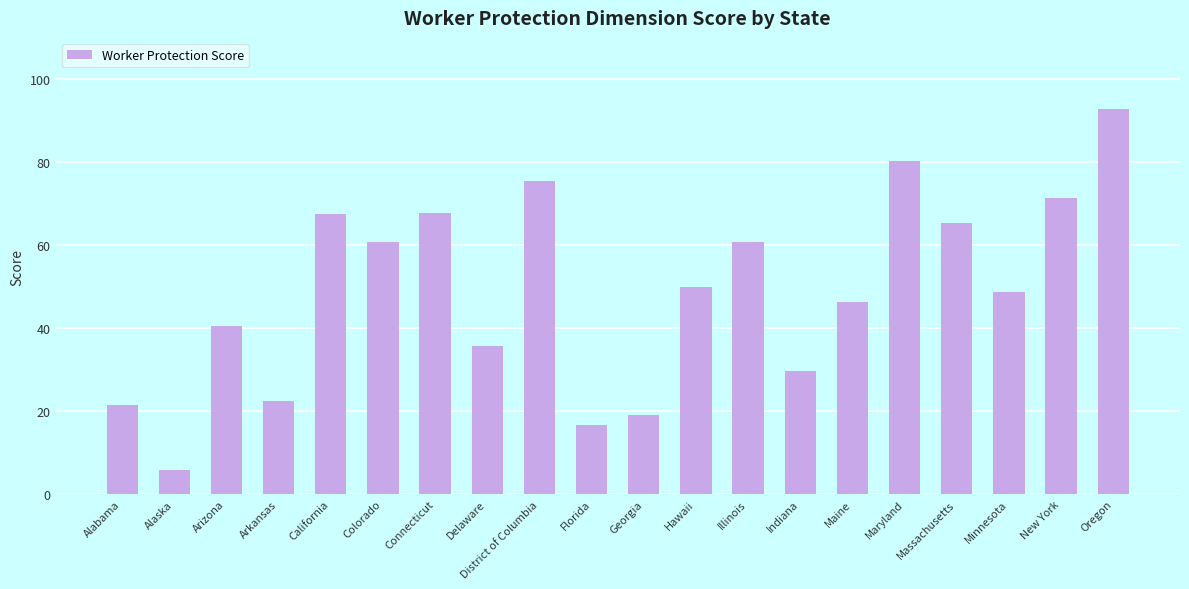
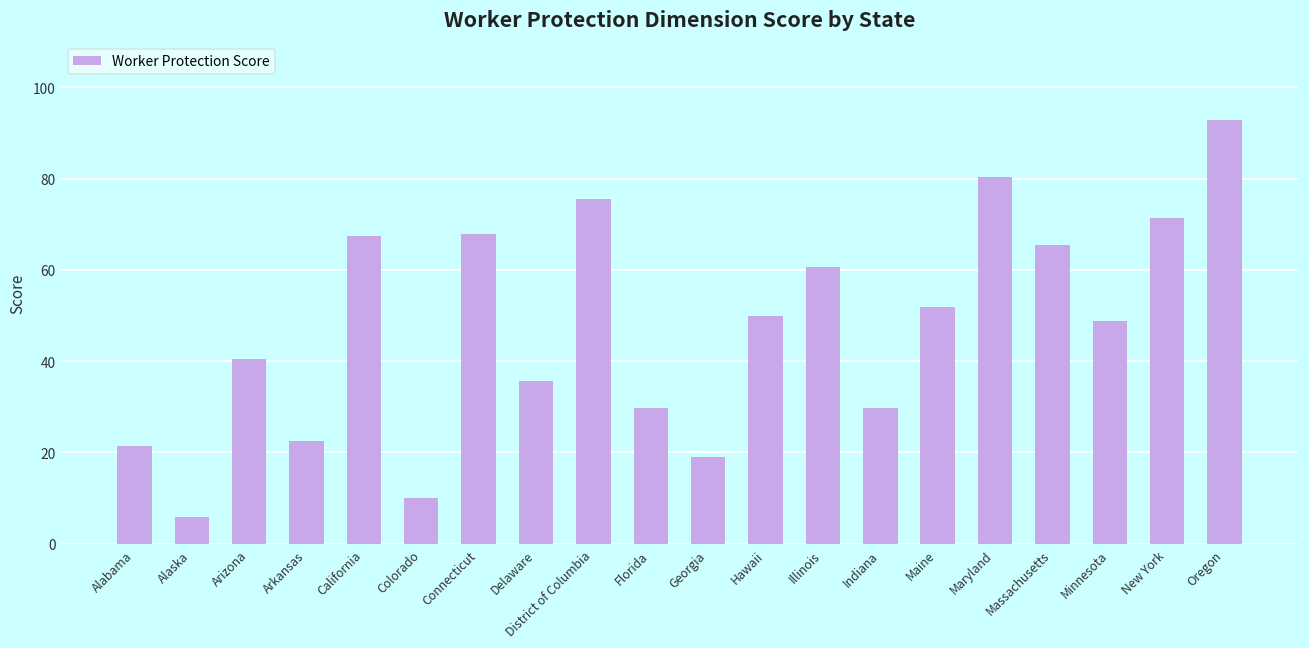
  {
    "Alabama": 21,
    "Alaska": 6,
    "Arizona": 40,
    "Arkansas": 23,
    "California": 68,
-   "Colorado": 61,
+   "Colorado": 10,
    "Connecticut": 68,
    "Delaware": 36,
    "District of Columbia": 76,
-   "Florida": 17,
+   "Florida": 30,
    "Georgia": 19,
    "Hawaii": 50,
    "Illinois": 61,
    "Indiana": 30,
-   "Maine": 46,
+   "Maine": 52,
    "Maryland": 80,
    "Massachusetts": 65,
    "Minnesota": 49,
    "New York": 71,
    "Oregon": 93
  }
